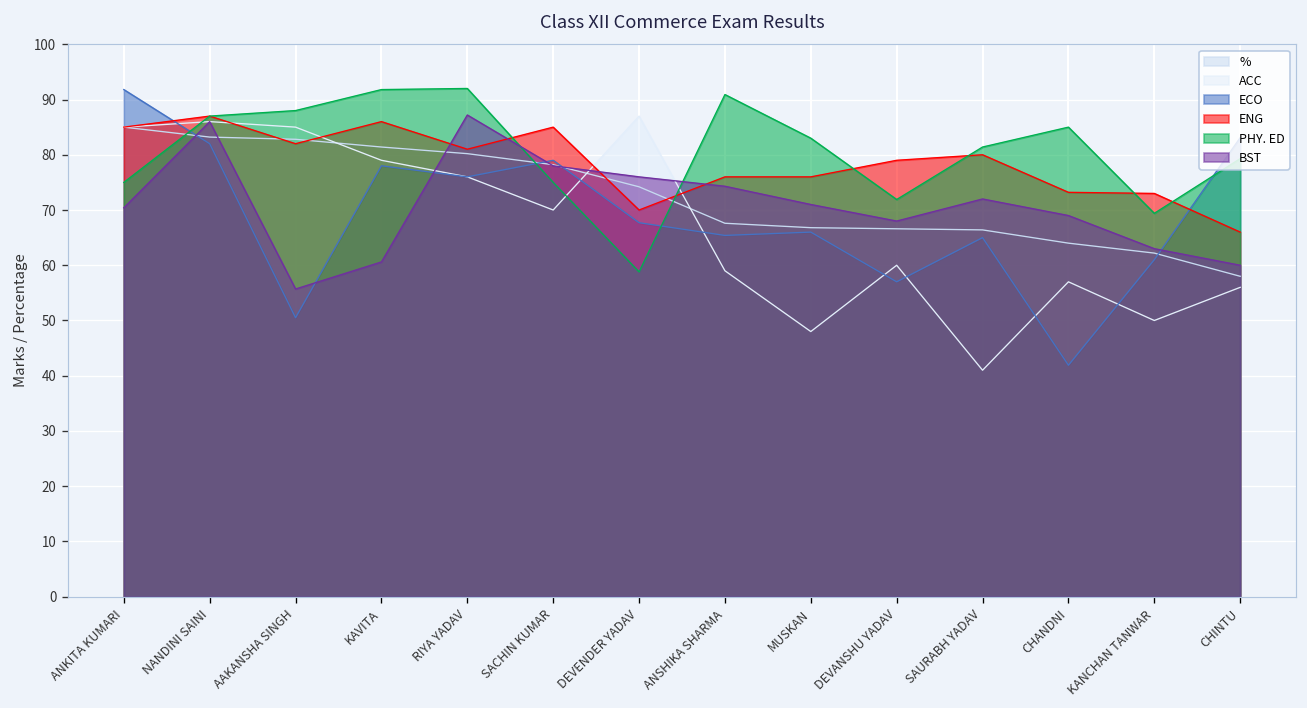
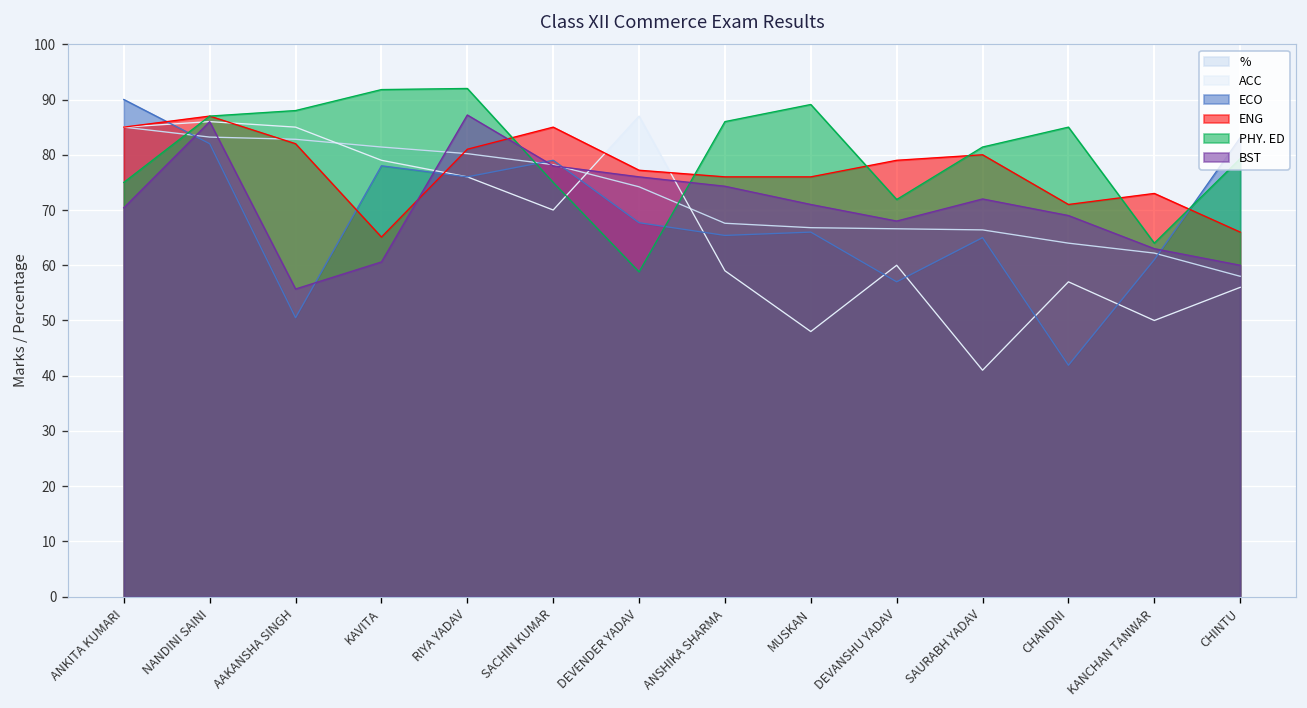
  {
    "ECO": {
-     "ANKITA KUMARI": 92,
+     "ANKITA KUMARI": 90,
      "NANDINI SAINI": 82,
      "AAKANSHA SINGH": 51,
      "KAVITA": 78,
      "SACHIN KUMAR": 79,
      "DEVENDER YADAV": 68,
      "ANSHIKA SHARMA": 65,
      "MUSKAN": 66,
      "DEVANSHU YADAV": 57,
      "SAURABH YADAV": 65,
      "CHANDNI": 42,
      "KANCHAN TANWAR": 61
    },
    "ENG": {
      "AAKANSHA SINGH": 82,
-     "KAVITA": 86,
+     "KAVITA": 65,
      "RIYA YADAV": 81,
      "SACHIN KUMAR": 85,
-     "DEVENDER YADAV": 70,
+     "DEVENDER YADAV": 77,
      "ANSHIKA SHARMA": 76,
      "MUSKAN": 76,
      "DEVANSHU YADAV": 79,
      "SAURABH YADAV": 80,
-     "CHANDNI": 73,
+     "CHANDNI": 71,
      "KANCHAN TANWAR": 73,
      "CHINTU": 66
    },
    "PHY. ED": {
      "ANKITA KUMARI": 75,
      "AAKANSHA SINGH": 88,
      "KAVITA": 92,
      "RIYA YADAV": 92,
      "SACHIN KUMAR": 75,
      "DEVENDER YADAV": 59,
-     "ANSHIKA SHARMA": 91,
-     "MUSKAN": 83,
+     "ANSHIKA SHARMA": 86,
+     "MUSKAN": 89,
      "DEVANSHU YADAV": 72,
      "SAURABH YADAV": 81,
      "CHANDNI": 85,
-     "KANCHAN TANWAR": 69
+     "KANCHAN TANWAR": 64
    },
    "BST": {
      "ANKITA KUMARI": 70,
      "AAKANSHA SINGH": 56,
      "KAVITA": 61,
      "RIYA YADAV": 87,
      "DEVENDER YADAV": 76,
      "ANSHIKA SHARMA": 74,
      "MUSKAN": 71,
      "DEVANSHU YADAV": 68,
      "SAURABH YADAV": 72,
      "CHANDNI": 69,
      "KANCHAN TANWAR": 63,
      "CHINTU": 60
    }
  }
